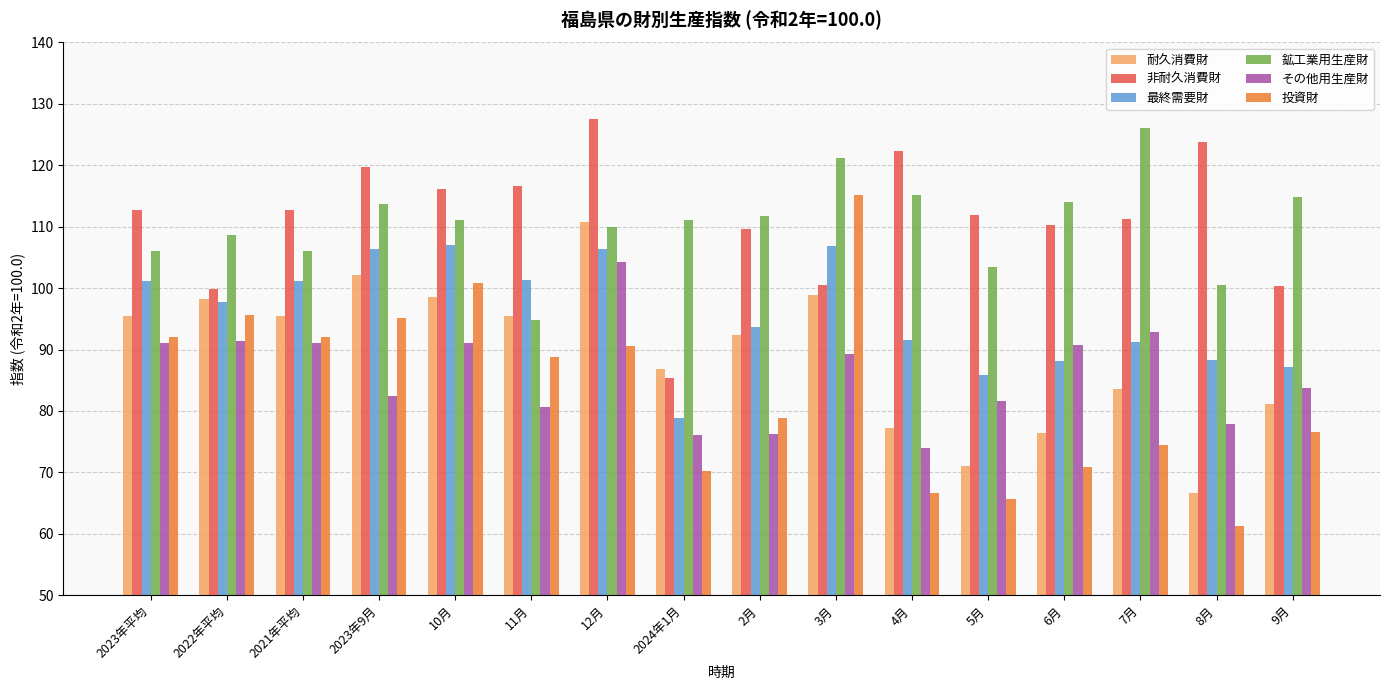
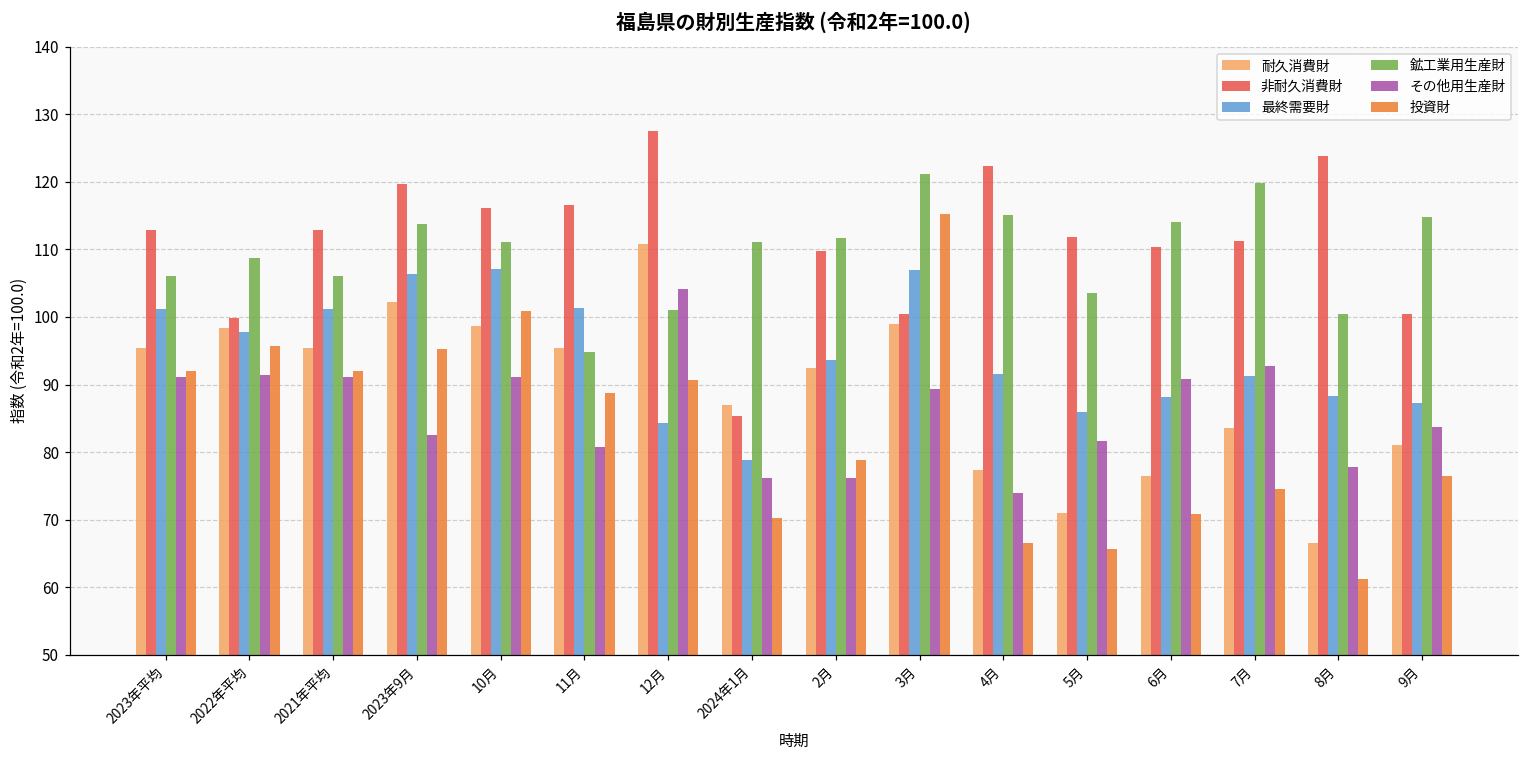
  {
    "耐久消費財": {
      "2023年平均": 95,
      "2022年平均": 98,
      "2021年平均": 95,
      "2023年9月": 102,
      "10月": 99,
      "11月": 95,
      "12月": 111,
      "2024年1月": 87,
      "2月": 92,
      "3月": 99,
      "4月": 77,
      "5月": 71,
      "6月": 76,
      "7月": 84,
      "8月": 67,
      "9月": 81
    },
    "最終需要財": {
      "2023年平均": 101,
      "2022年平均": 98,
      "2021年平均": 101,
      "2023年9月": 106,
      "10月": 107,
      "11月": 101,
-     "12月": 106,
+     "12月": 84,
      "2024年1月": 79,
      "2月": 94,
      "3月": 107,
      "4月": 92,
      "5月": 86,
      "6月": 88,
      "7月": 91,
      "8月": 88,
      "9月": 87
    },
    "鉱工業用生産財": {
      "2023年平均": 106,
      "2022年平均": 109,
      "2021年平均": 106,
      "2023年9月": 114,
      "10月": 111,
      "11月": 95,
-     "12月": 110,
+     "12月": 101,
      "2024年1月": 111,
      "2月": 112,
      "3月": 121,
      "4月": 115,
      "5月": 104,
      "6月": 114,
-     "7月": 126,
+     "7月": 120,
      "8月": 101,
      "9月": 115
    },
    "その他用生産財": {
      "2023年平均": 91,
      "2022年平均": 91,
      "2021年平均": 91,
      "2023年9月": 83,
      "10月": 91,
      "11月": 81,
      "12月": 104,
      "2024年1月": 76,
      "2月": 76,
      "3月": 89,
      "4月": 74,
      "5月": 82,
      "6月": 91,
      "7月": 93,
      "8月": 78,
      "9月": 84
    }
  }
